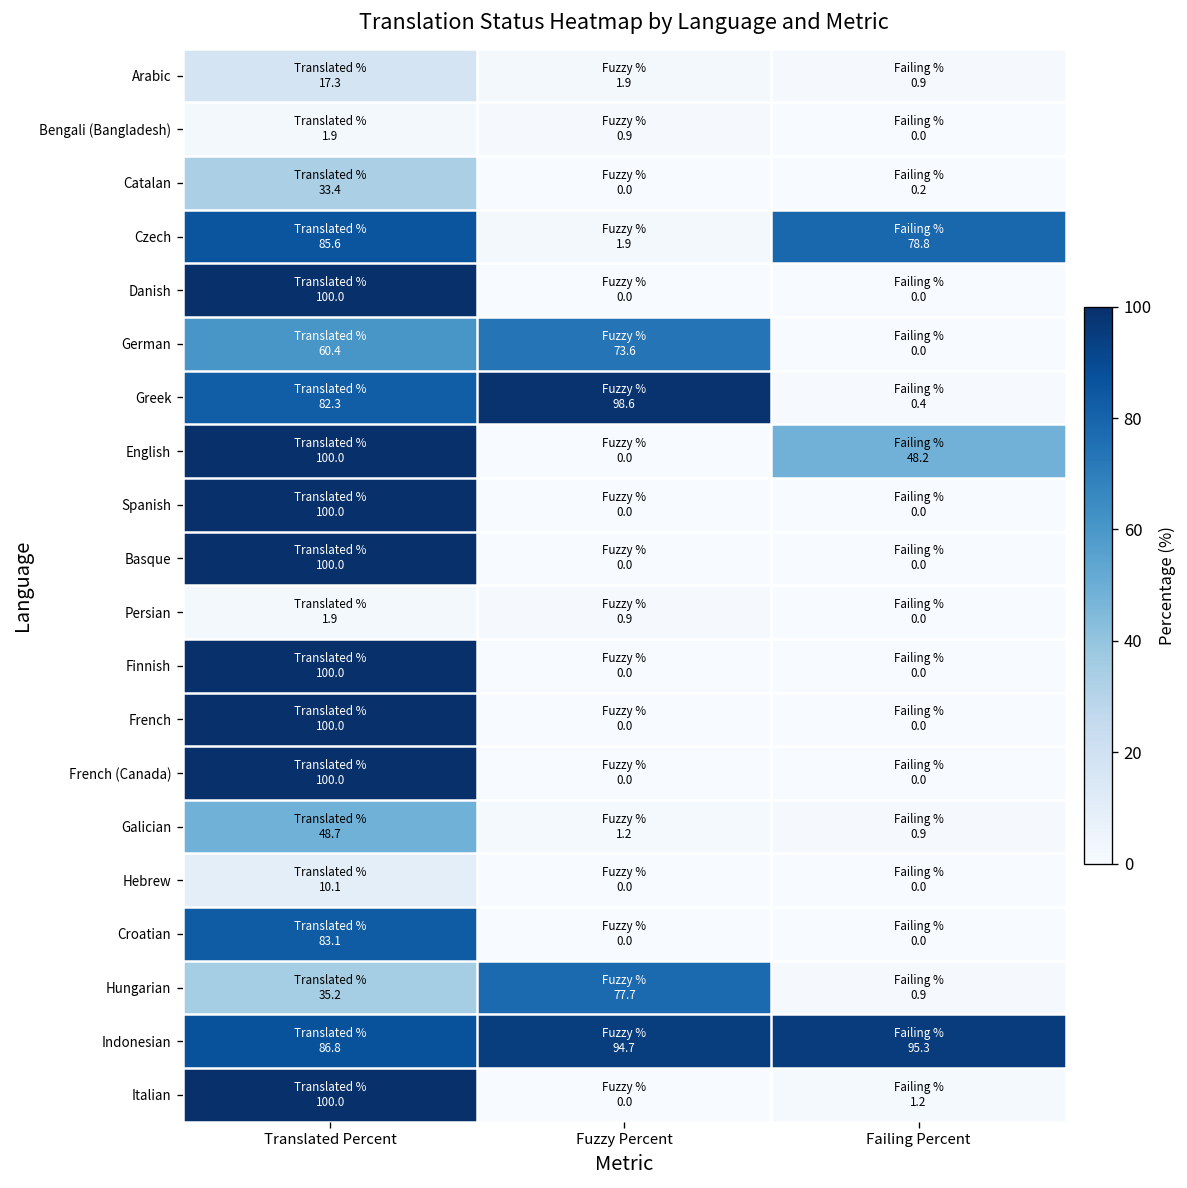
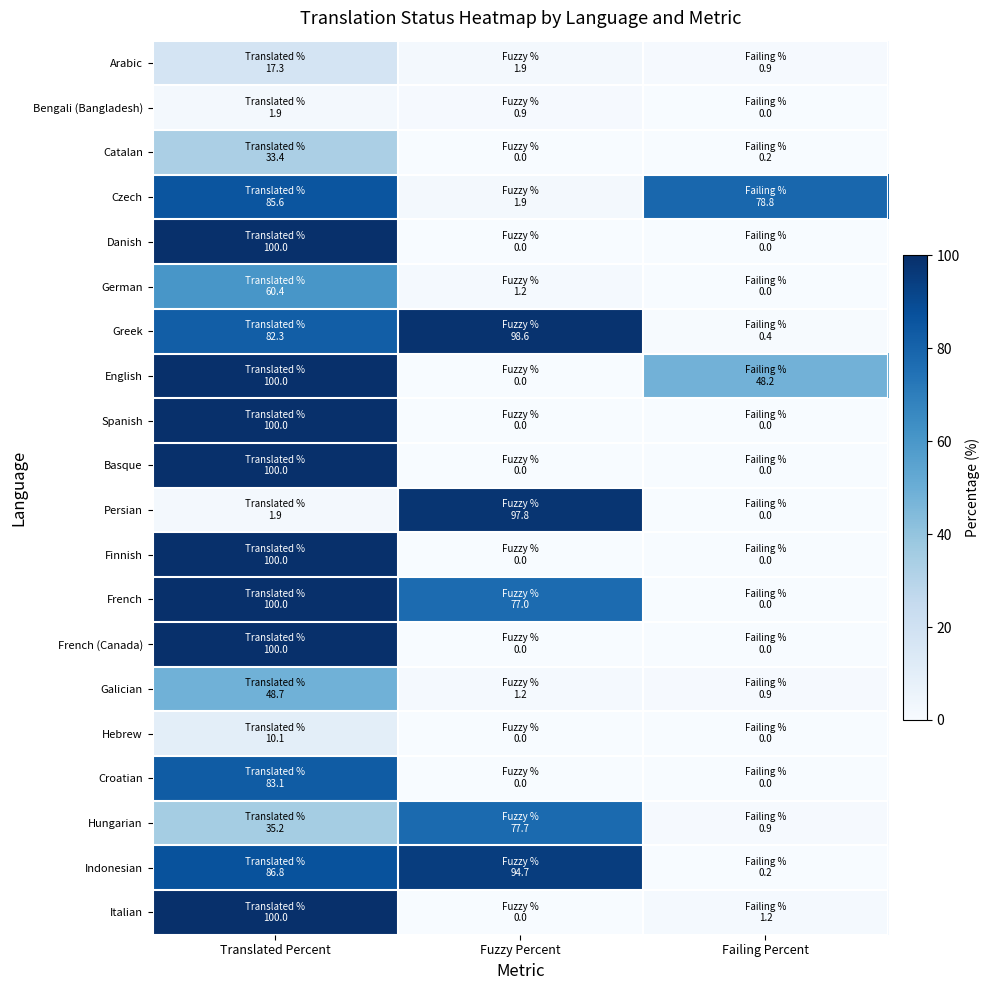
  {
    "Arabic": {
      "Translated Percent": 17.3,
      "Fuzzy Percent": 1.9,
      "Failing Percent": 0.9
    },
    "Bengali (Bangladesh)": {
      "Translated Percent": 1.9,
      "Fuzzy Percent": 0.9,
      "Failing Percent": 0.0
    },
    "Catalan": {
      "Translated Percent": 33.4,
      "Fuzzy Percent": 0.0,
      "Failing Percent": 0.2
    },
    "Czech": {
      "Translated Percent": 85.6,
      "Fuzzy Percent": 1.9,
      "Failing Percent": 78.8
    },
    "Danish": {
      "Translated Percent": 100.0,
      "Fuzzy Percent": 0.0,
      "Failing Percent": 0.0
    },
    "German": {
      "Translated Percent": 60.4,
-     "Fuzzy Percent": 73.6,
+     "Fuzzy Percent": 1.2,
      "Failing Percent": 0.0
    },
    "Greek": {
      "Translated Percent": 82.3,
      "Fuzzy Percent": 98.6,
      "Failing Percent": 0.4
    },
    "English": {
      "Translated Percent": 100.0,
      "Fuzzy Percent": 0.0,
      "Failing Percent": 48.2
    },
    "Spanish": {
      "Translated Percent": 100.0,
      "Fuzzy Percent": 0.0,
      "Failing Percent": 0.0
    },
    "Basque": {
      "Translated Percent": 100.0,
      "Fuzzy Percent": 0.0,
      "Failing Percent": 0.0
    },
    "Persian": {
      "Translated Percent": 1.9,
-     "Fuzzy Percent": 0.9,
+     "Fuzzy Percent": 97.8,
      "Failing Percent": 0.0
    },
    "Finnish": {
      "Translated Percent": 100.0,
      "Fuzzy Percent": 0.0,
      "Failing Percent": 0.0
    },
    "French": {
      "Translated Percent": 100.0,
-     "Fuzzy Percent": 0.0,
+     "Fuzzy Percent": 77.0,
      "Failing Percent": 0.0
    },
    "French (Canada)": {
      "Translated Percent": 100.0,
      "Fuzzy Percent": 0.0,
      "Failing Percent": 0.0
    },
    "Galician": {
      "Translated Percent": 48.7,
      "Fuzzy Percent": 1.2,
      "Failing Percent": 0.9
    },
    "Hebrew": {
      "Translated Percent": 10.1,
      "Fuzzy Percent": 0.0,
      "Failing Percent": 0.0
    },
    "Croatian": {
      "Translated Percent": 83.1,
      "Fuzzy Percent": 0.0,
      "Failing Percent": 0.0
    },
    "Hungarian": {
      "Translated Percent": 35.2,
      "Fuzzy Percent": 77.7,
      "Failing Percent": 0.9
    },
    "Indonesian": {
      "Translated Percent": 86.8,
      "Fuzzy Percent": 94.7,
-     "Failing Percent": 95.3
+     "Failing Percent": 0.2
    },
    "Italian": {
      "Translated Percent": 100.0,
      "Fuzzy Percent": 0.0,
      "Failing Percent": 1.2
    }
  }
